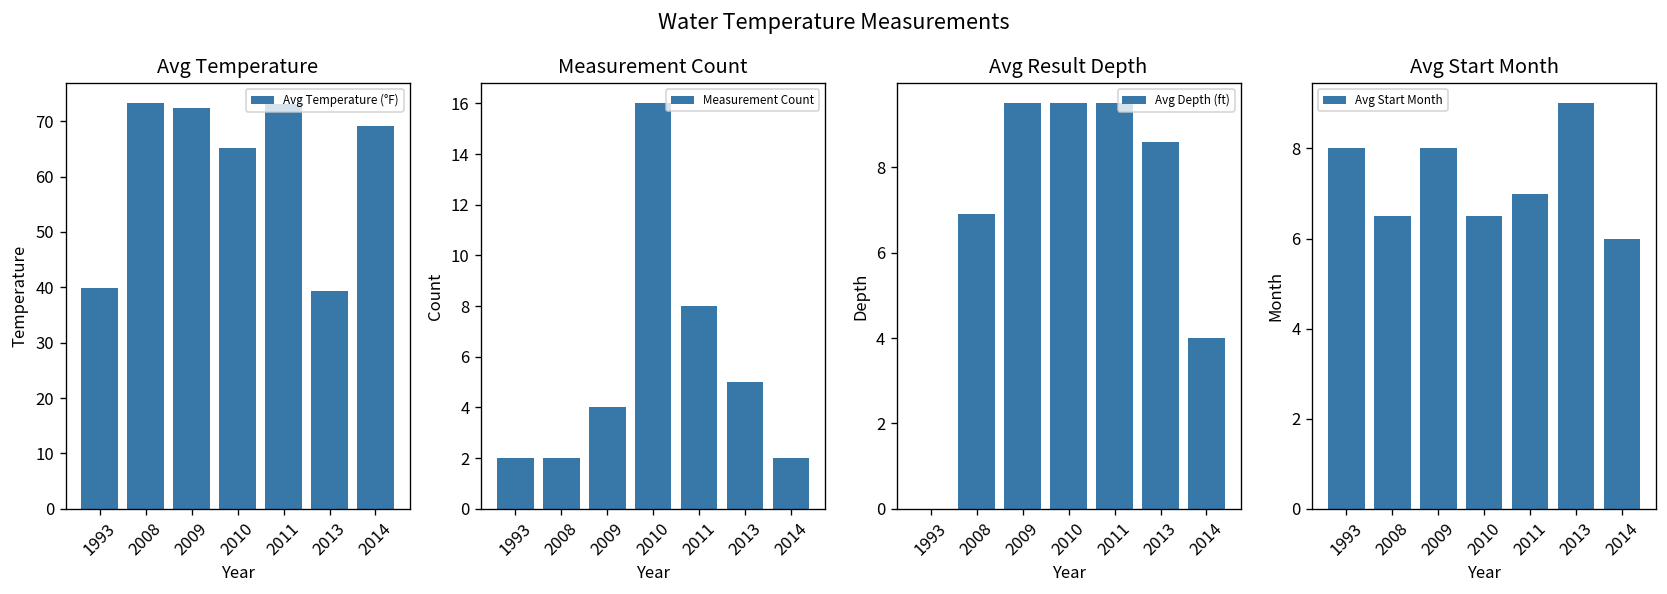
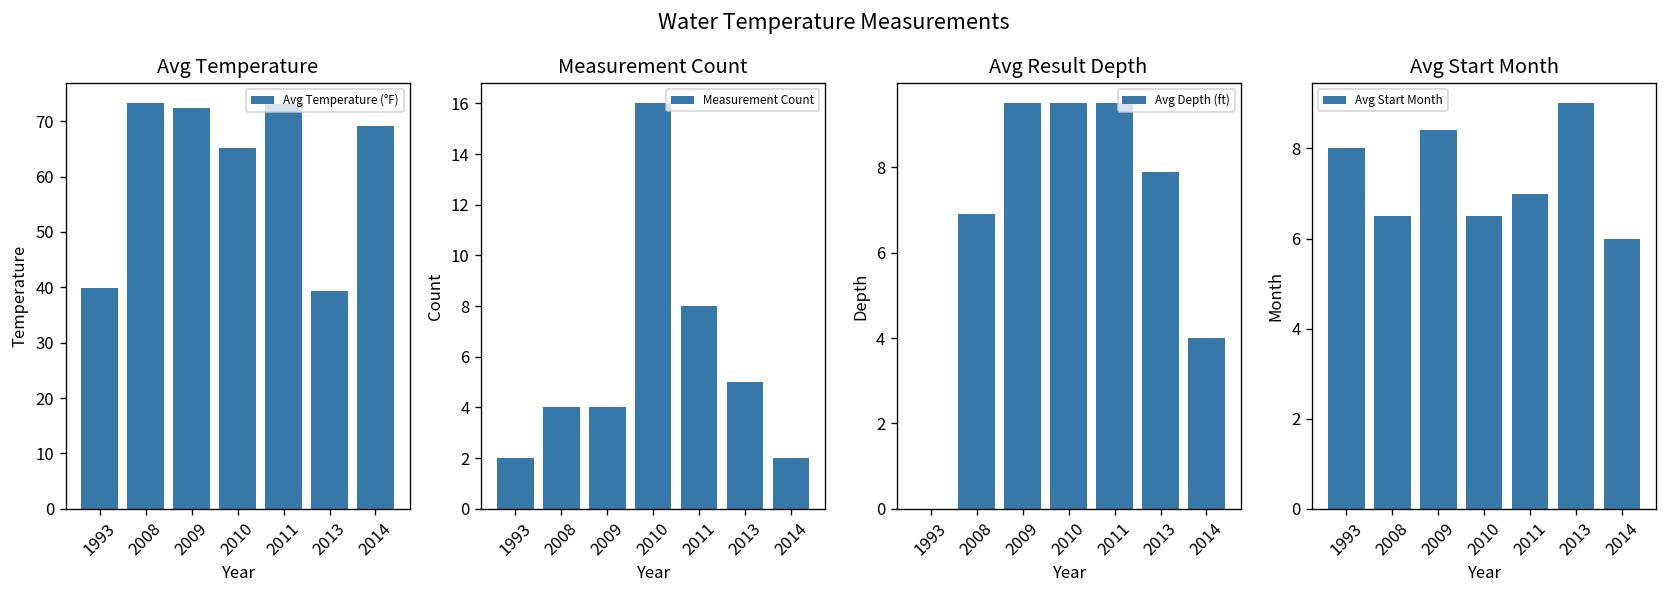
  {
    "Avg Temperature": {
      "1993": 40,
      "2008": 73,
      "2009": 72,
      "2010": 65,
      "2013": 39,
      "2014": 69
    },
    "Measurement Count": {
      "1993": 2,
-     "2008": 2,
+     "2008": 4,
      "2009": 4,
      "2010": 16,
      "2011": 8,
      "2013": 5,
      "2014": 2
    },
    "Avg Result Depth": {
      "1993": 0.0,
      "2008": 6.9,
      "2009": 9.5,
      "2010": 9.5,
      "2011": 9.5,
-     "2013": 8.6,
+     "2013": 7.9,
      "2014": 4.0
    },
    "Avg Start Month": {
      "1993": 8.0,
      "2008": 6.5,
-     "2009": 8.0,
+     "2009": 8.4,
      "2010": 6.5,
      "2011": 7.0,
      "2013": 9.0,
      "2014": 6.0
    }
  }
